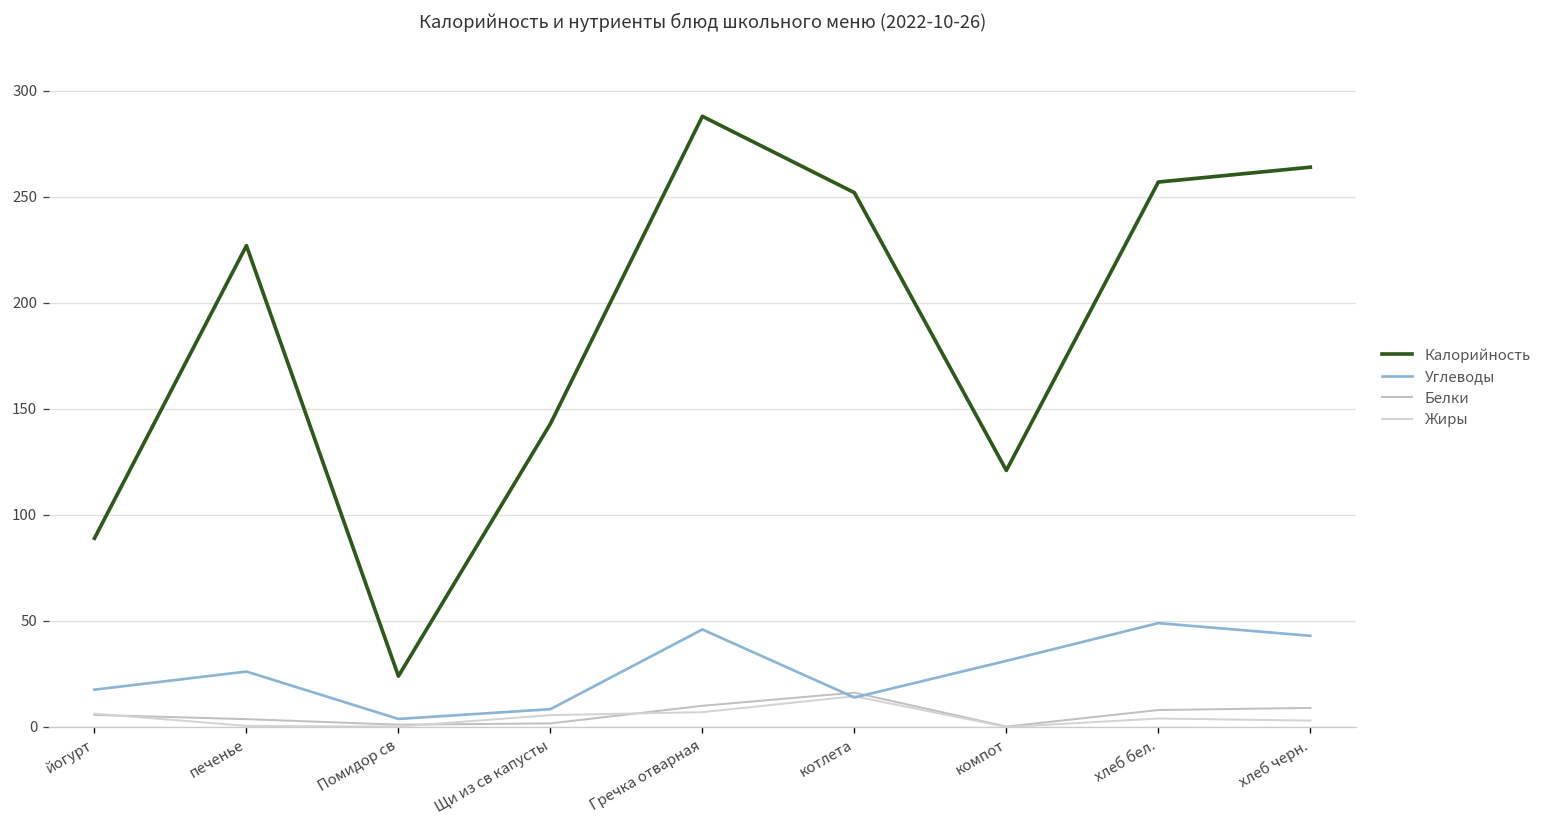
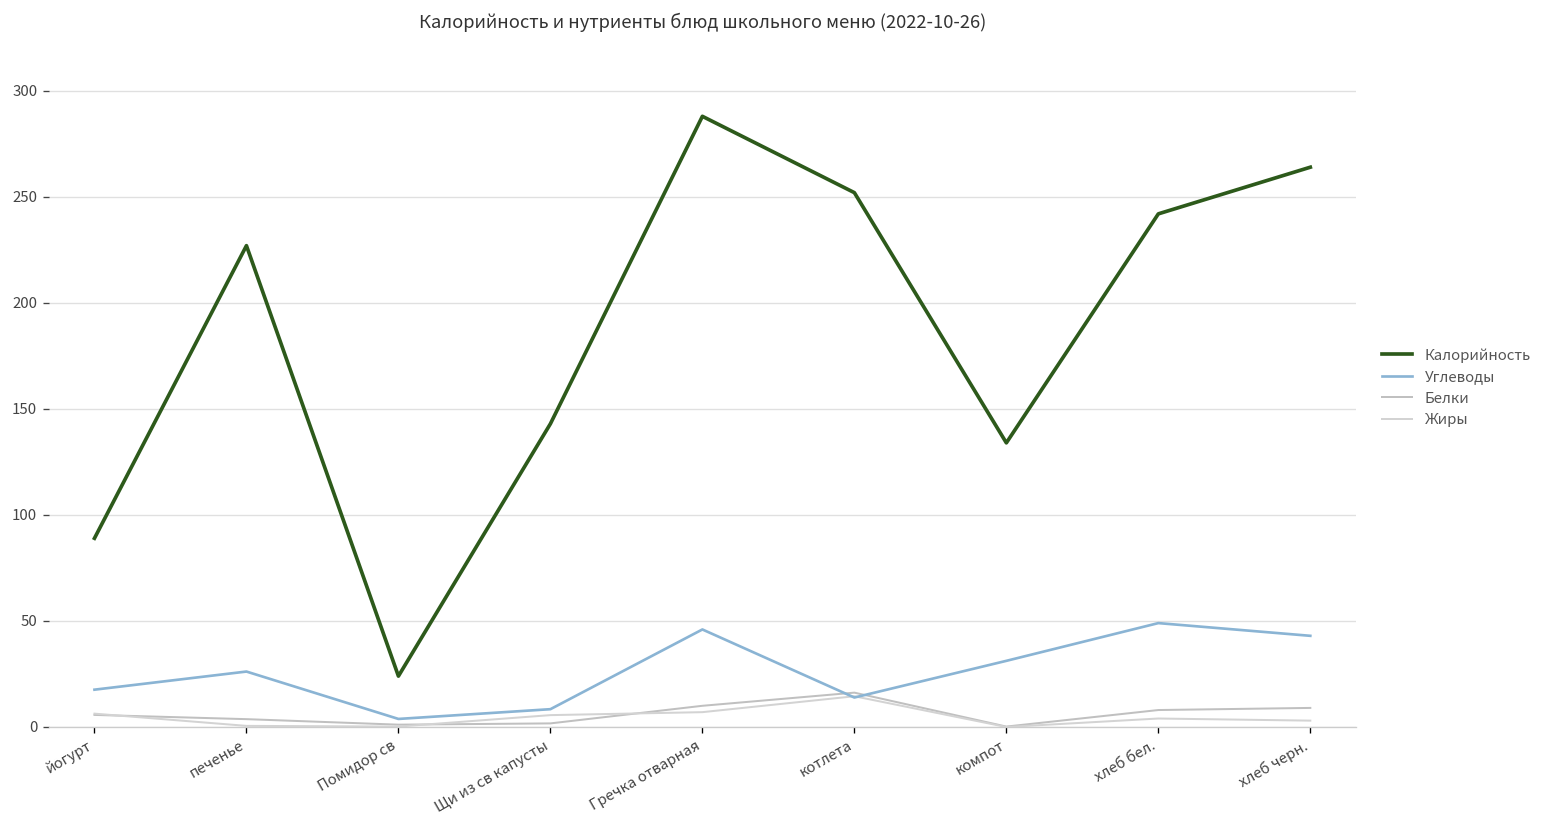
  {
    "Калорийность": {
      "йогурт": 89,
      "печенье": 227,
      "Помидор св": 24,
      "Щи из св капусты": 143,
      "Гречка отварная": 288,
      "котлета": 252,
-     "компот": 121,
-     "хлеб бел.": 257,
+     "компот": 134,
+     "хлеб бел.": 242,
      "хлеб черн.": 264
    }
  }
